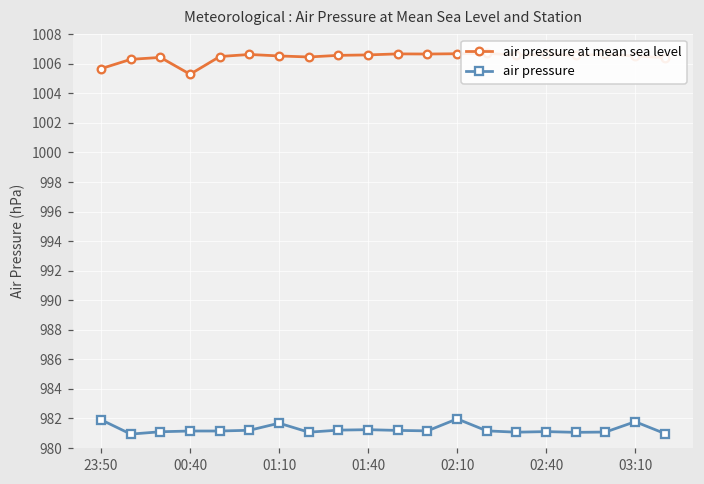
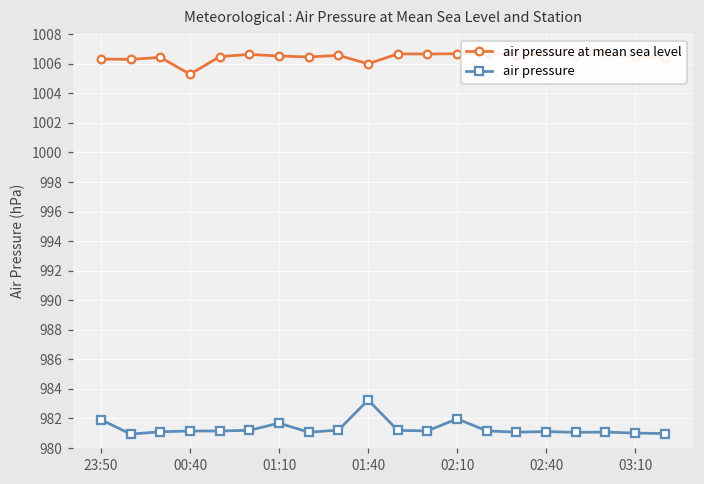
  {
    "air pressure at mean sea level": {
-     "23:50": 1005.7,
+     "23:50": 1006.3,
      "00:40": 1005.3,
      "01:10": 1006.5,
-     "01:40": 1006.6,
+     "01:40": 1006.0,
      "02:10": 1006.7
    },
    "air pressure": {
      "23:50": 981.9,
      "00:40": 981.2,
      "01:10": 981.7,
-     "01:40": 981.2,
+     "01:40": 983.3,
      "02:10": 982.0,
      "02:40": 981.1,
-     "03:10": 981.8
+     "03:10": 981.0
    }
  }
